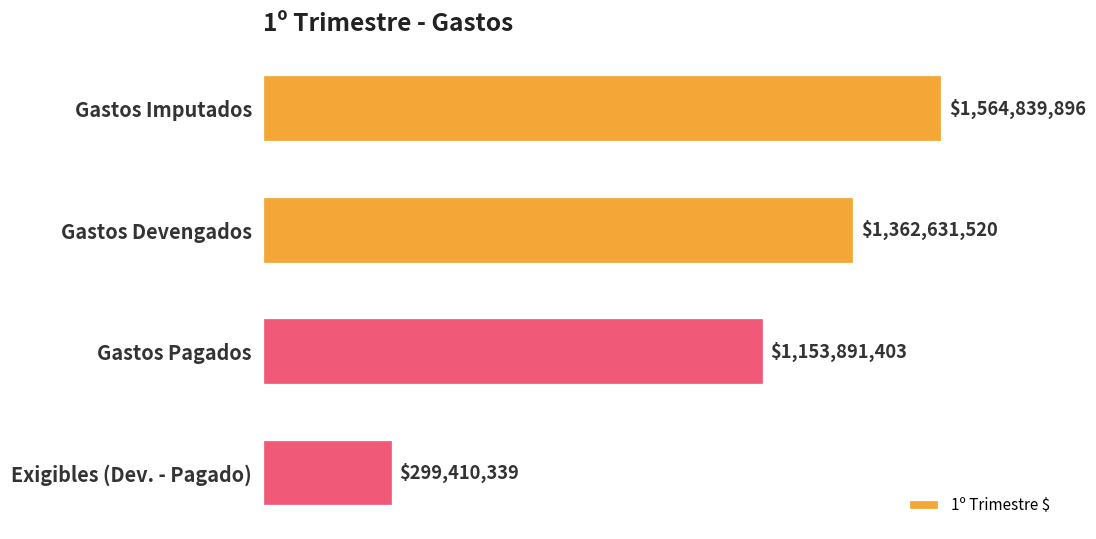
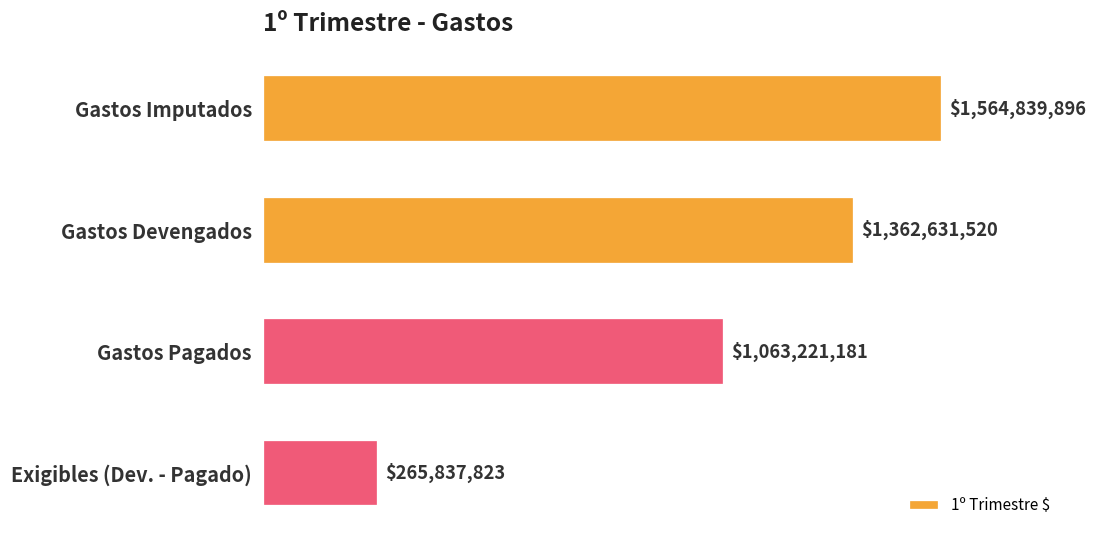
  {
    "Gastos Imputados": "$1,564,839,896",
    "Gastos Devengados": "$1,362,631,520",
-   "Gastos Pagados": "$1,153,891,403",
-   "Exigibles (Dev. - Pagado)": "$299,410,339"
+   "Gastos Pagados": "$1,063,221,181",
+   "Exigibles (Dev. - Pagado)": "$265,837,823"
  }
